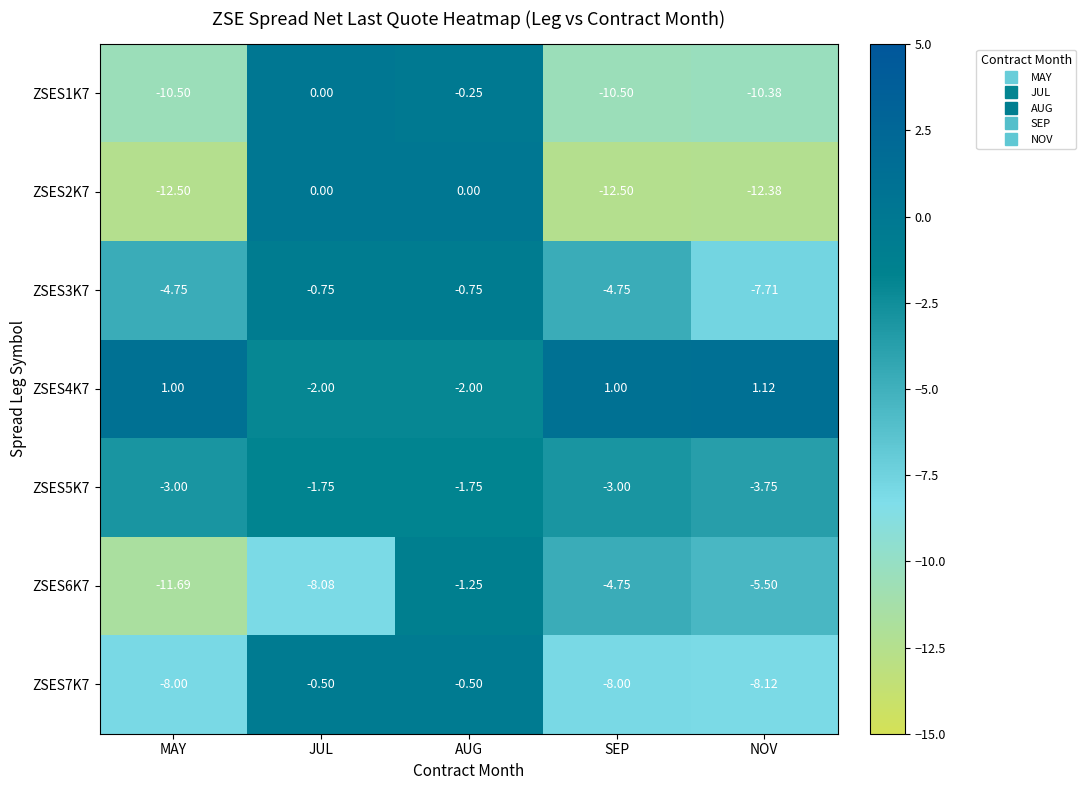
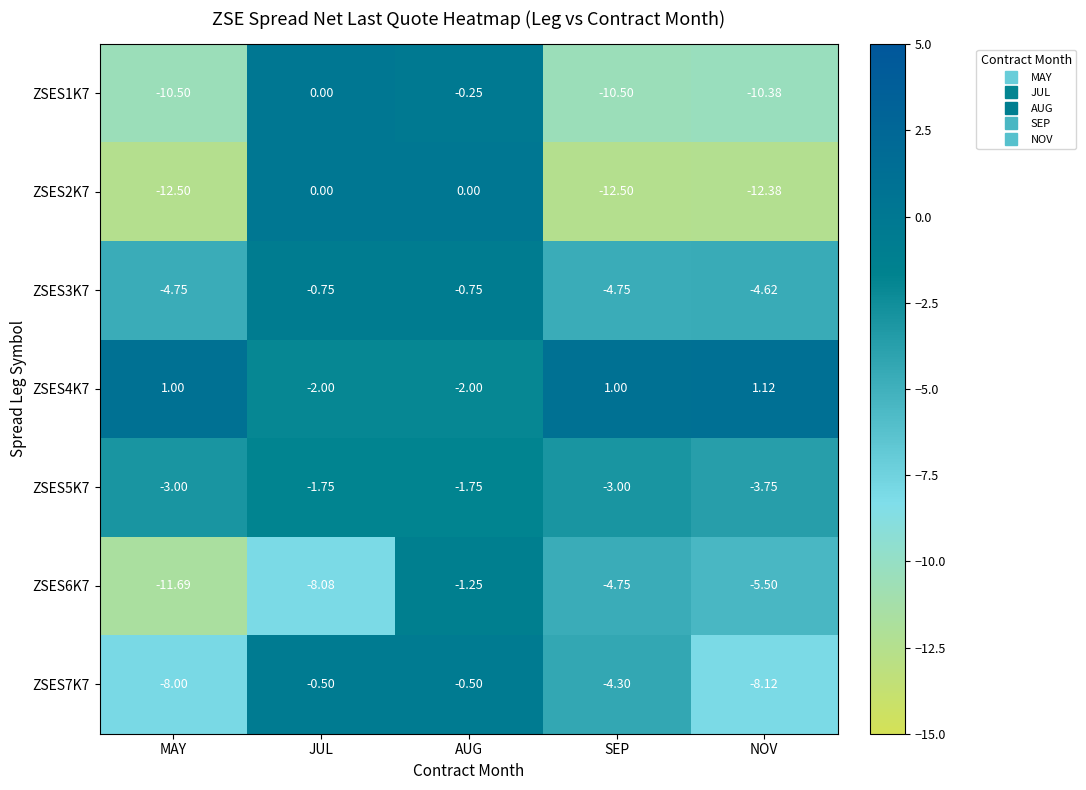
  {
    "ZSES1K7": {
      "MAY": -10.50,
      "JUL": 0.00,
      "AUG": -0.25,
      "SEP": -10.50,
      "NOV": -10.38
    },
    "ZSES2K7": {
      "MAY": -12.50,
      "JUL": 0.00,
      "AUG": 0.00,
      "SEP": -12.50,
      "NOV": -12.38
    },
    "ZSES3K7": {
      "MAY": -4.75,
      "JUL": -0.75,
      "AUG": -0.75,
      "SEP": -4.75,
-     "NOV": -7.71
+     "NOV": -4.62
    },
    "ZSES4K7": {
      "MAY": 1.00,
      "JUL": -2.00,
      "AUG": -2.00,
      "SEP": 1.00,
      "NOV": 1.12
    },
    "ZSES5K7": {
      "MAY": -3.00,
      "JUL": -1.75,
      "AUG": -1.75,
      "SEP": -3.00,
      "NOV": -3.75
    },
    "ZSES6K7": {
      "MAY": -11.69,
      "JUL": -8.08,
      "AUG": -1.25,
      "SEP": -4.75,
      "NOV": -5.50
    },
    "ZSES7K7": {
      "MAY": -8.00,
      "JUL": -0.50,
      "AUG": -0.50,
-     "SEP": -8.00,
+     "SEP": -4.30,
      "NOV": -8.12
    }
  }
